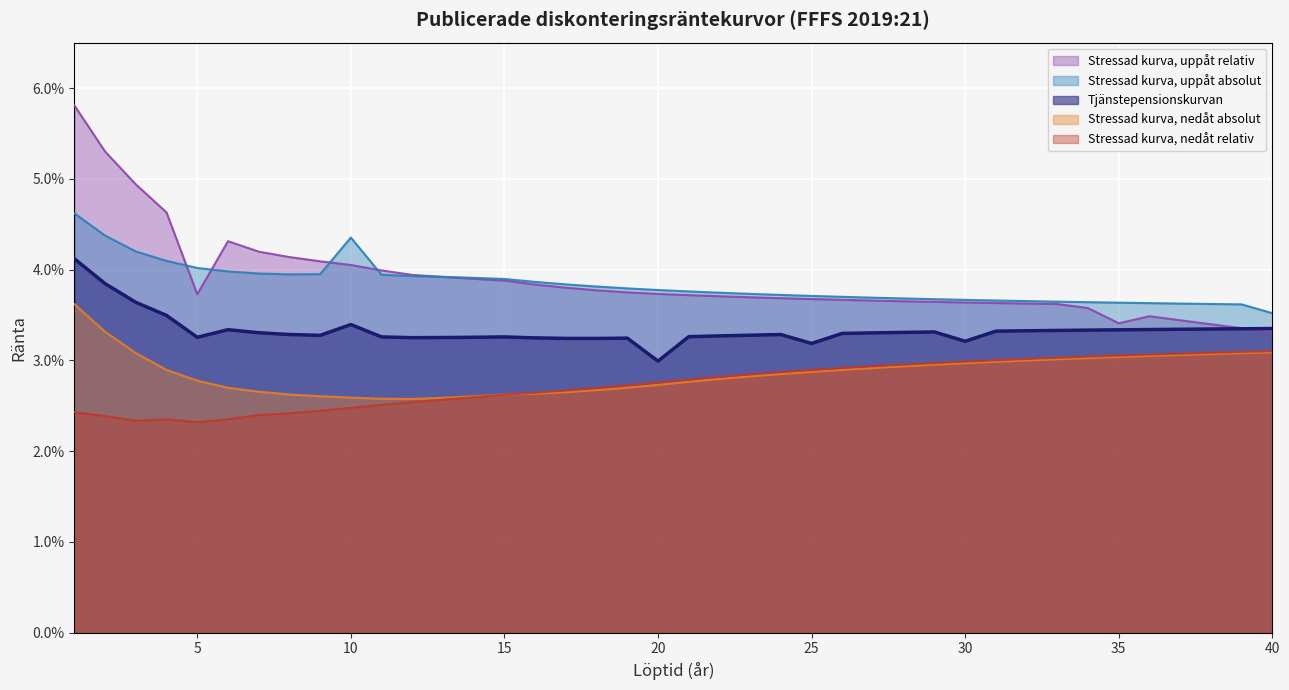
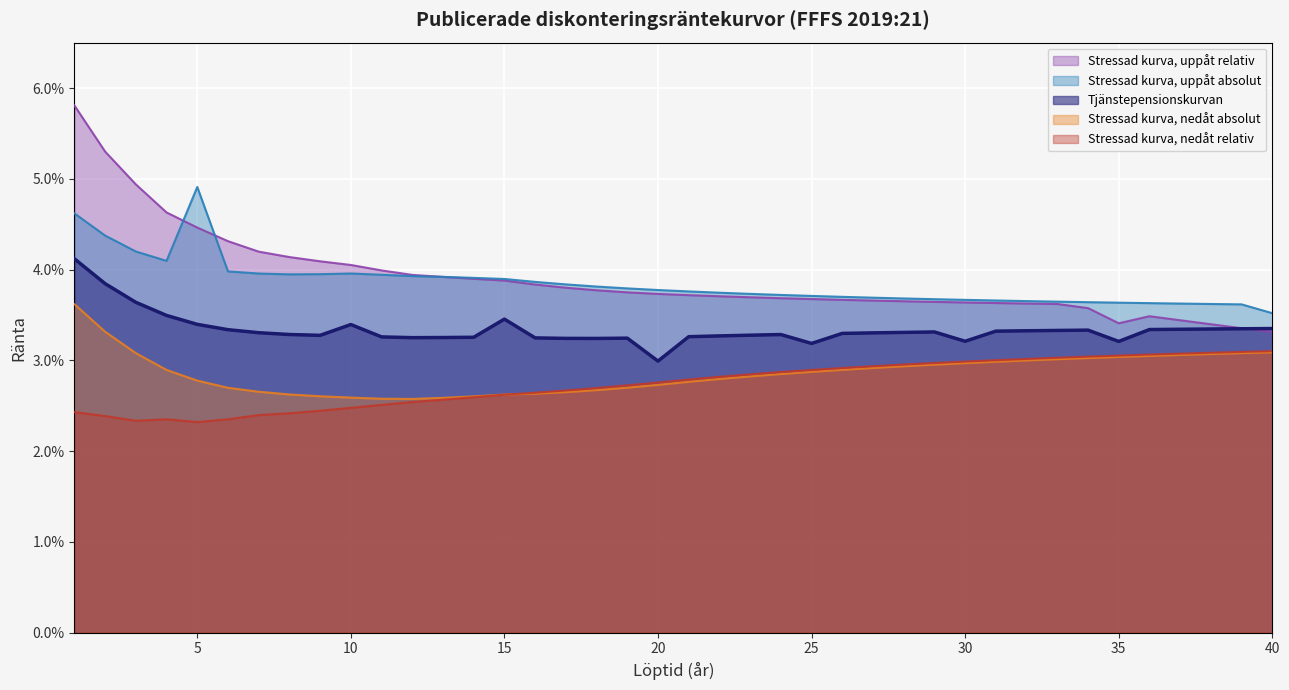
  {
    "Stressad kurva, uppåt relativ": {
-     "5": "3.7%",
+     "5": "4.5%",
      "10": "4.1%",
      "20": "3.7%",
      "25": "3.7%",
      "30": "3.6%",
      "35": "3.4%",
      "40": "3.3%"
    },
    "Stressad kurva, uppåt absolut": {
-     "5": "4.0%",
-     "10": "4.4%",
+     "5": "4.9%",
+     "10": "4.0%",
      "20": "3.8%",
      "25": "3.7%",
      "30": "3.7%",
      "35": "3.6%",
      "40": "3.5%"
    },
    "Tjänstepensionskurvan": {
-     "5": "3.3%",
+     "5": "3.4%",
      "10": "3.4%",
-     "15": "3.3%",
+     "15": "3.5%",
      "20": "3.0%",
      "25": "3.2%",
      "30": "3.2%",
-     "35": "3.3%",
+     "35": "3.2%",
      "40": "3.4%"
    }
  }
